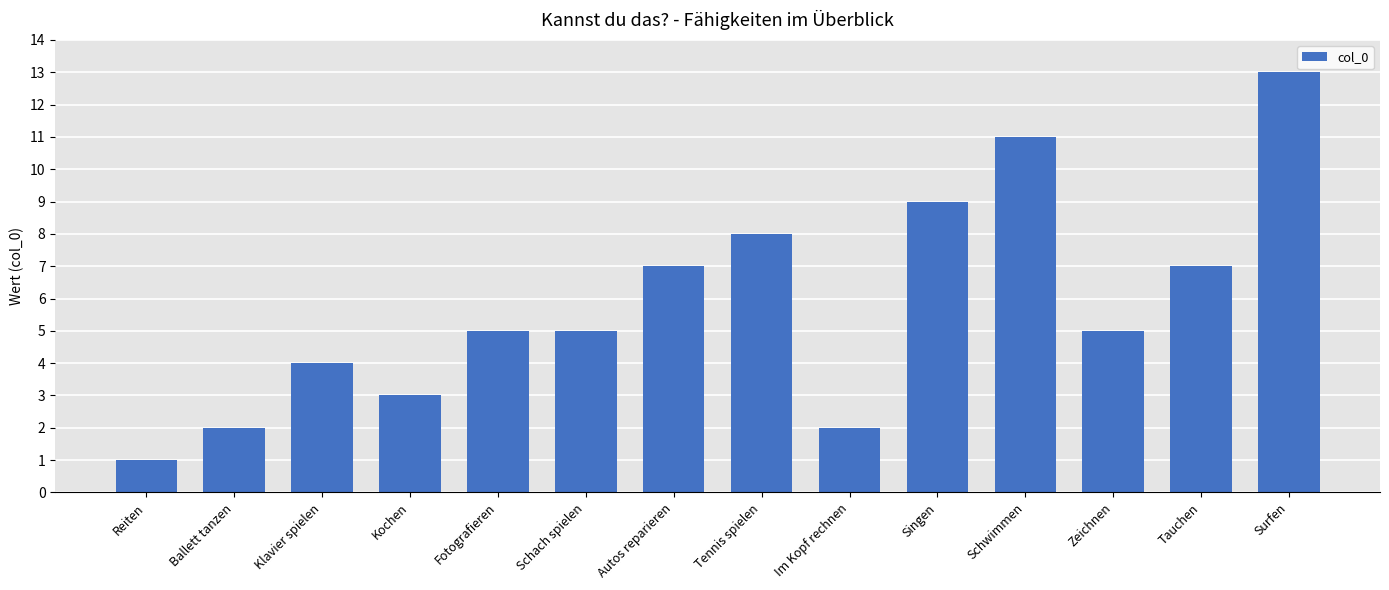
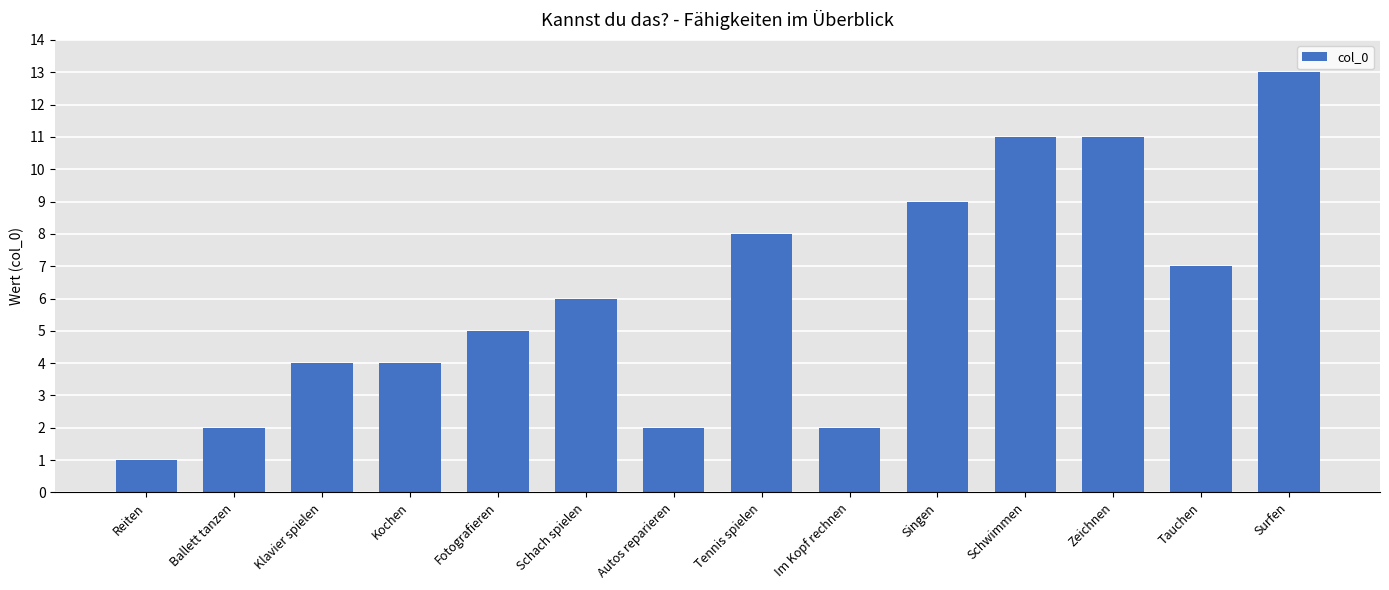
  {
    "Reiten": 1,
    "Ballett tanzen": 2,
    "Klavier spielen": 4,
-   "Kochen": 3,
+   "Kochen": 4,
    "Fotografieren": 5,
-   "Schach spielen": 5,
-   "Autos reparieren": 7,
+   "Schach spielen": 6,
+   "Autos reparieren": 2,
    "Tennis spielen": 8,
    "Im Kopf rechnen": 2,
    "Singen": 9,
    "Schwimmen": 11,
-   "Zeichnen": 5,
+   "Zeichnen": 11,
    "Tauchen": 7,
    "Surfen": 13
  }
